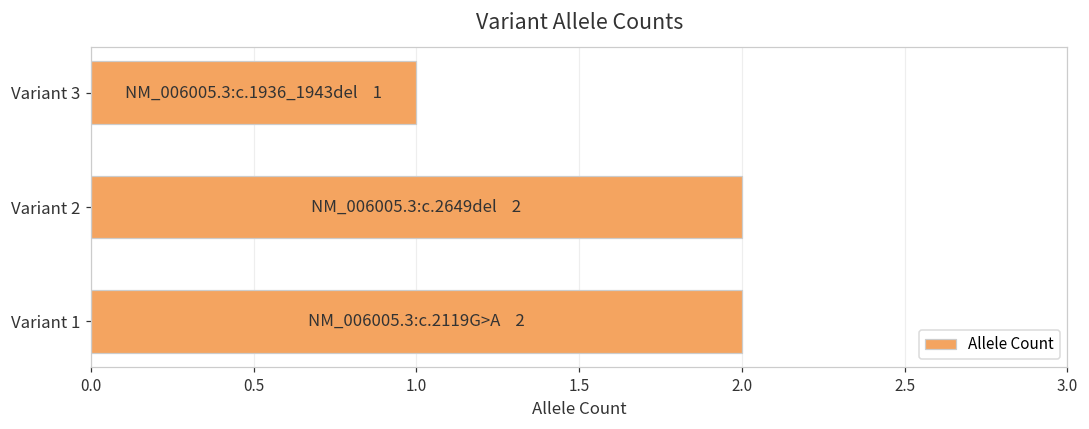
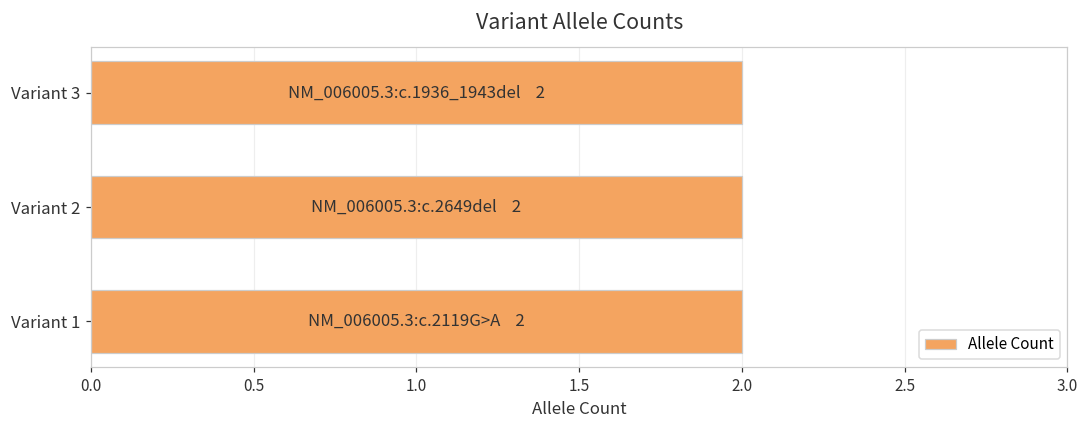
  {
-   "Variant 3": 1,
+   "Variant 3": 2,
    "Variant 2": 2,
    "Variant 1": 2
  }
